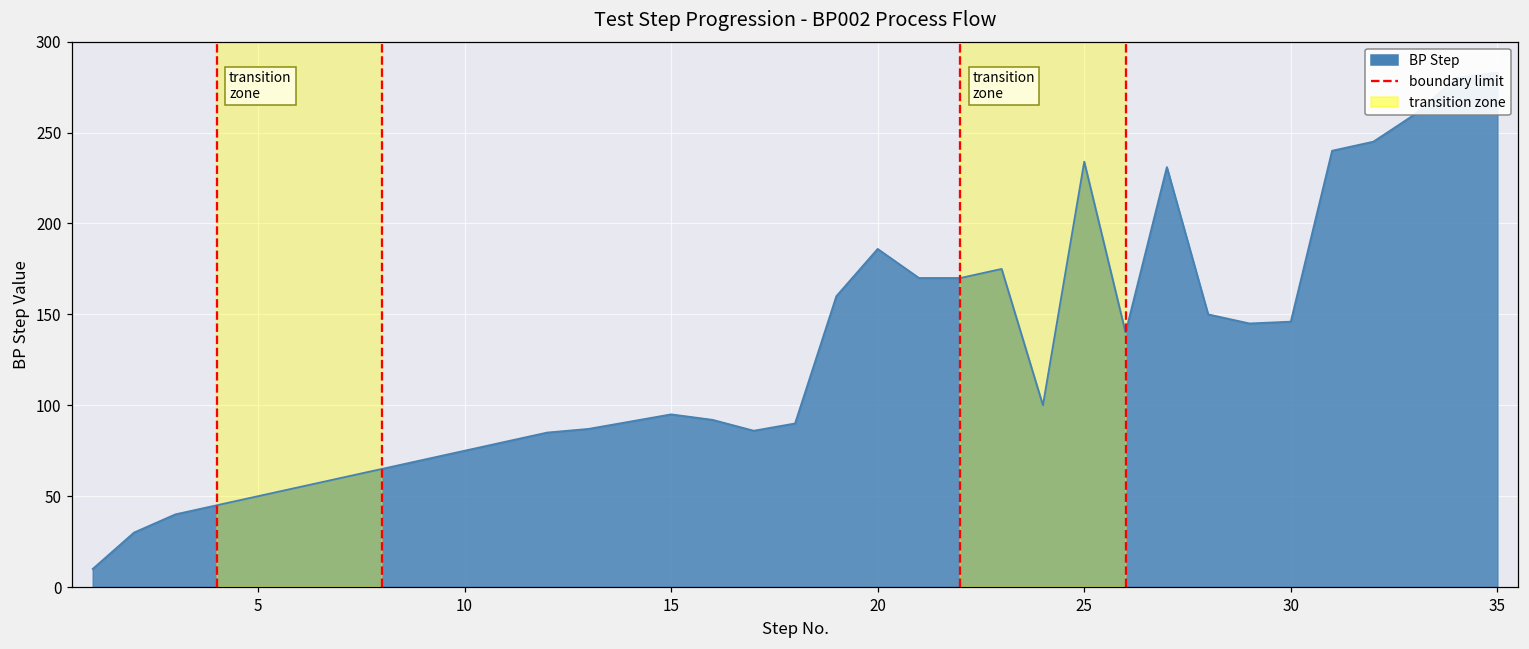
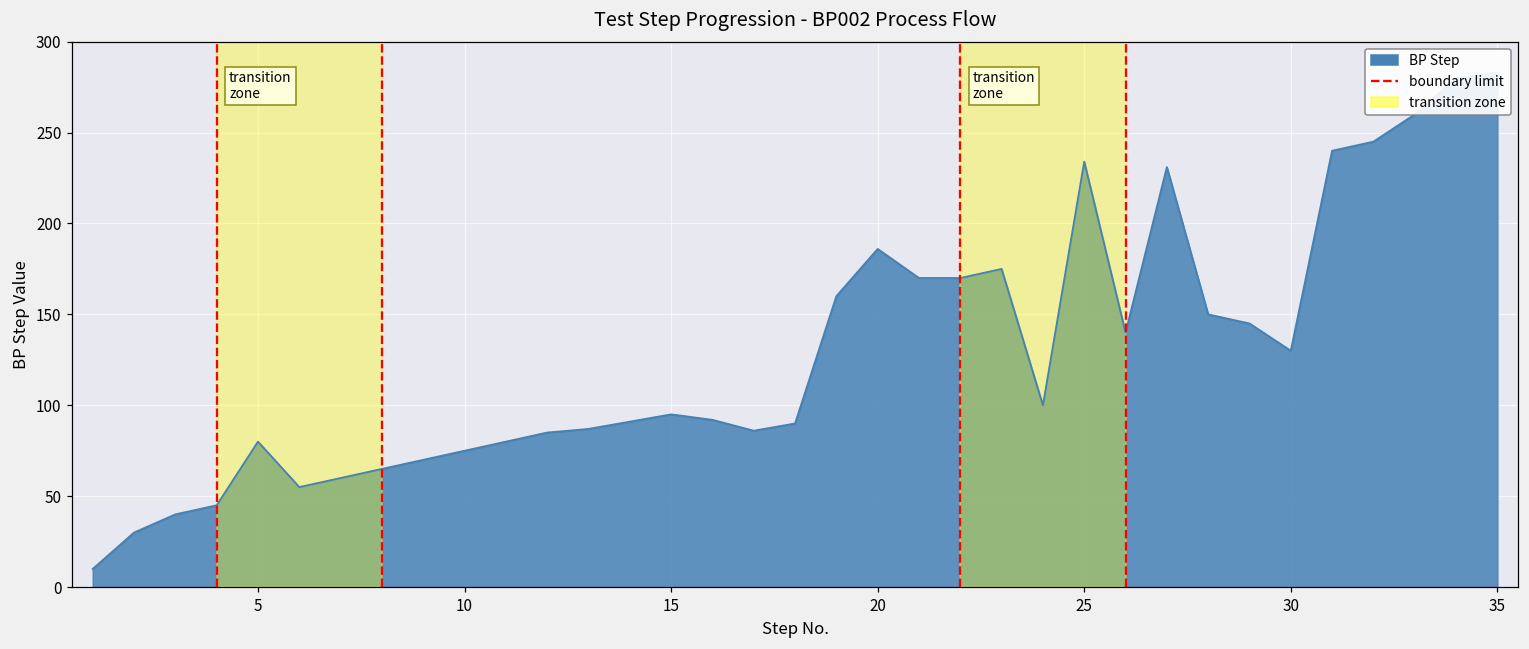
  {
-   "5": 50,
+   "5": 80,
    "10": 75,
    "15": 95,
    "20": 186,
    "25": 234,
-   "30": 146
+   "30": 130
  }
